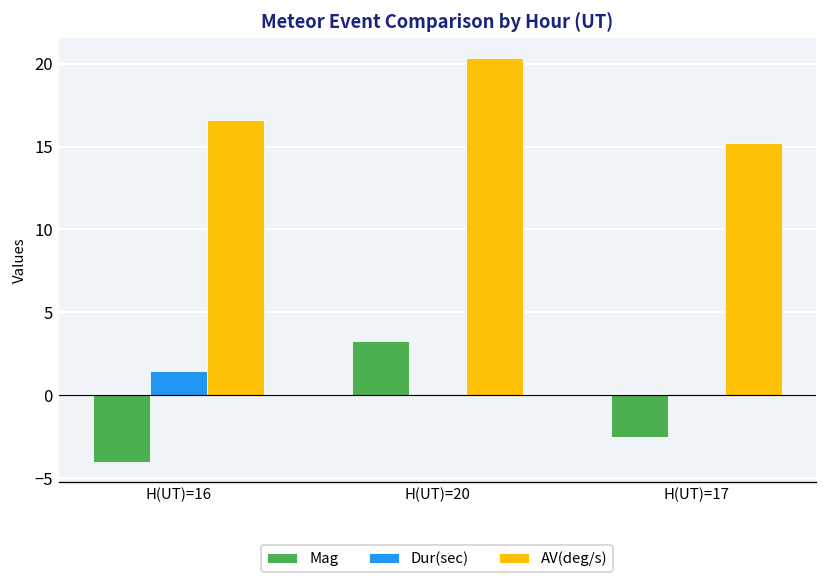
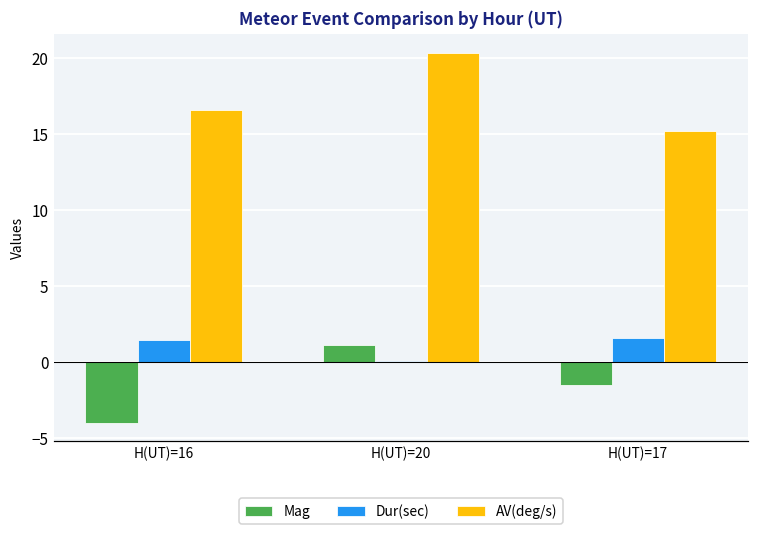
  {
    "Mag": {
      "H(UT)=16": -4.0,
-     "H(UT)=20": 3.3,
-     "H(UT)=17": -2.5
+     "H(UT)=20": 1.1,
+     "H(UT)=17": -1.5
    },
    "Dur(sec)": {
      "H(UT)=16": 1.4,
-     "H(UT)=17": 0.1
+     "H(UT)=17": 1.6
    },
    "AV(deg/s)": {
      "H(UT)=16": 16.6,
      "H(UT)=20": 20.4,
      "H(UT)=17": 15.2
    }
  }
